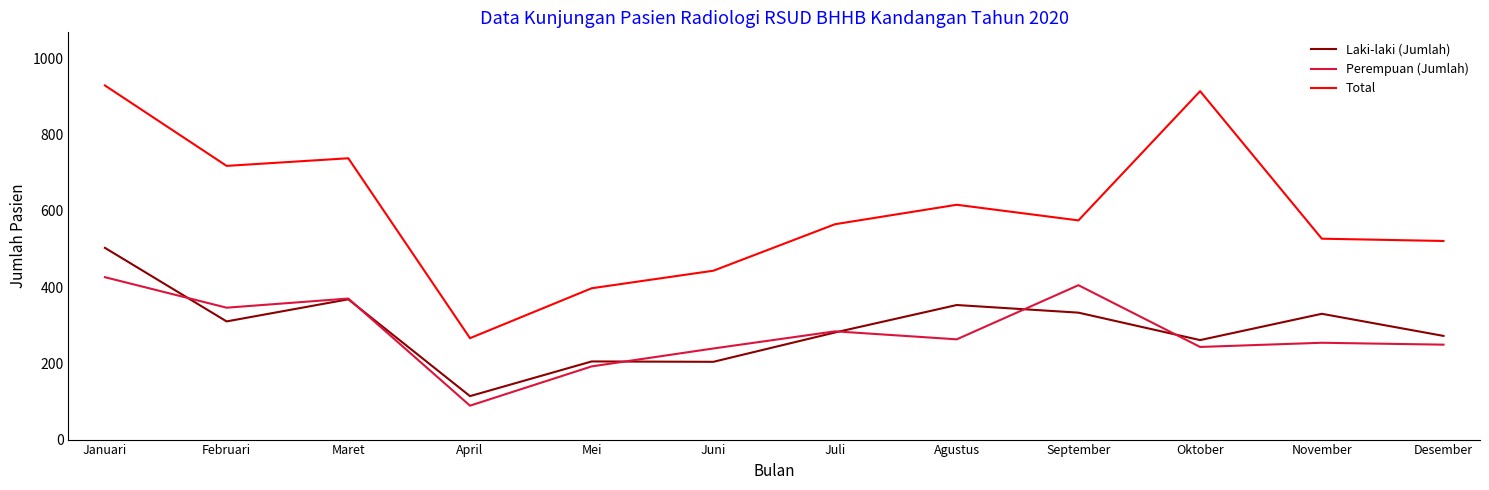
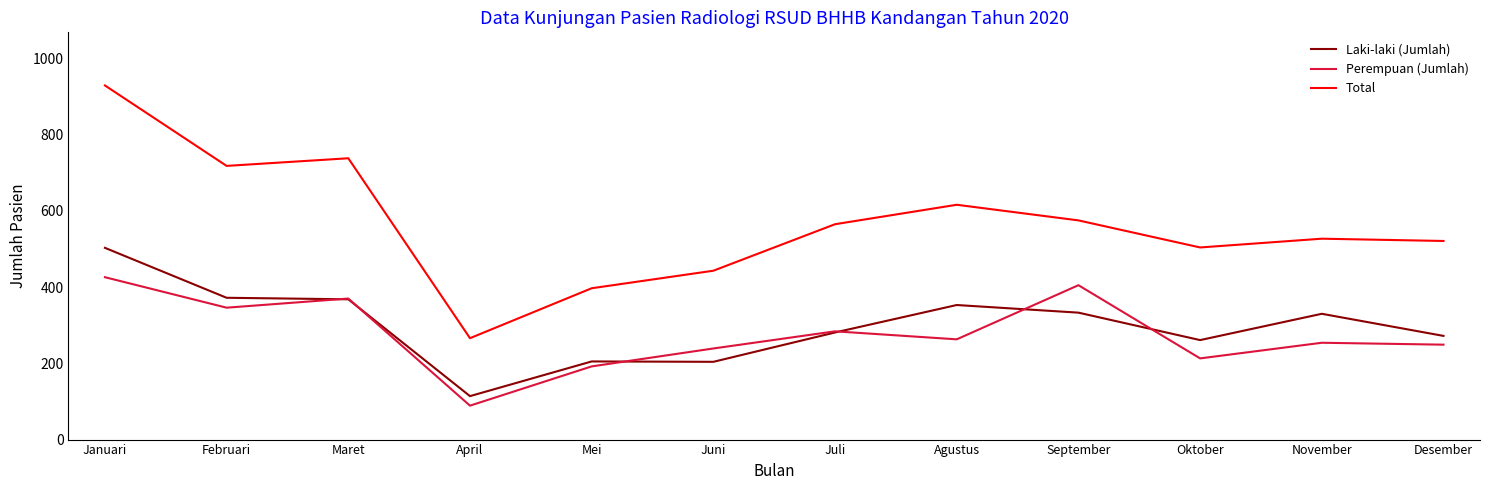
  {
    "Laki-laki (Jumlah)": {
      "Januari": 500,
-     "Februari": 310,
+     "Februari": 370,
      "April": 110,
      "Mei": 210,
      "Juni": 200,
      "Agustus": 350,
      "September": 330,
      "Oktober": 260,
      "November": 330,
      "Desember": 270
    },
    "Perempuan (Jumlah)": {
      "Januari": 430,
      "Februari": 350,
      "April": 90,
      "Mei": 190,
      "Juni": 240,
      "Agustus": 260,
      "September": 410,
-     "Oktober": 240,
+     "Oktober": 210,
      "November": 250,
      "Desember": 250
    },
    "Total": {
      "Januari": 930,
      "Februari": 720,
      "Maret": 740,
      "April": 270,
      "Mei": 400,
      "Juni": 440,
      "Juli": 570,
      "Agustus": 620,
      "September": 580,
-     "Oktober": 910,
+     "Oktober": 500,
      "November": 530,
      "Desember": 520
    }
  }
